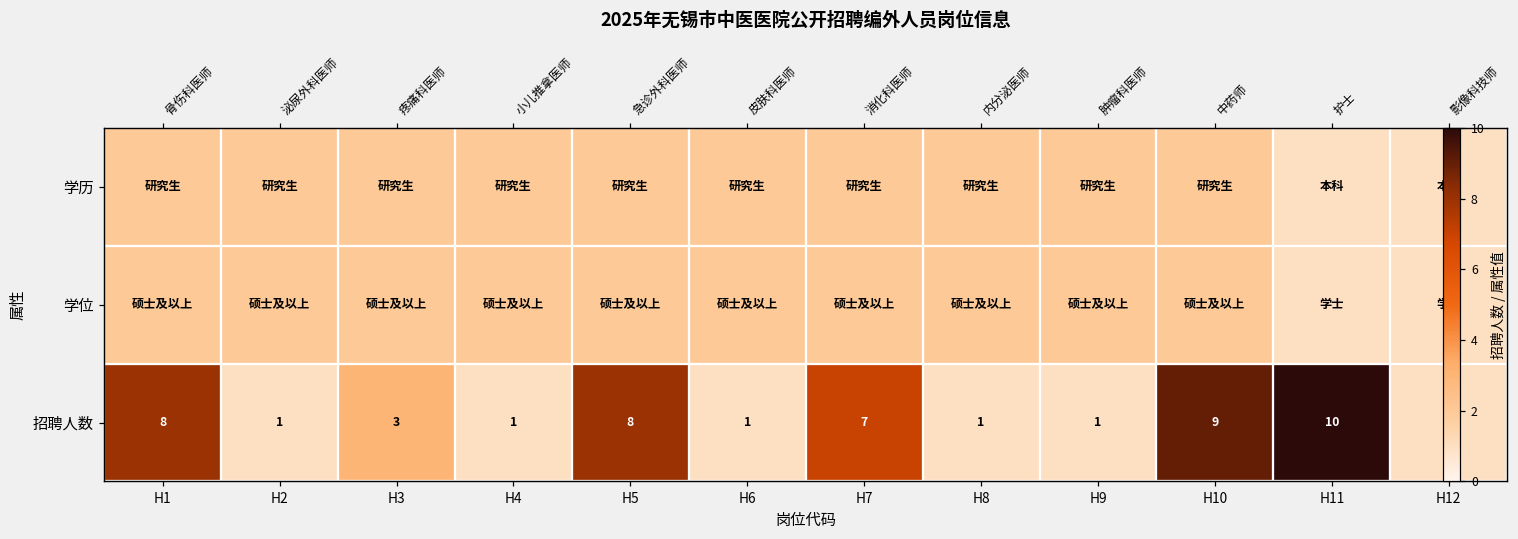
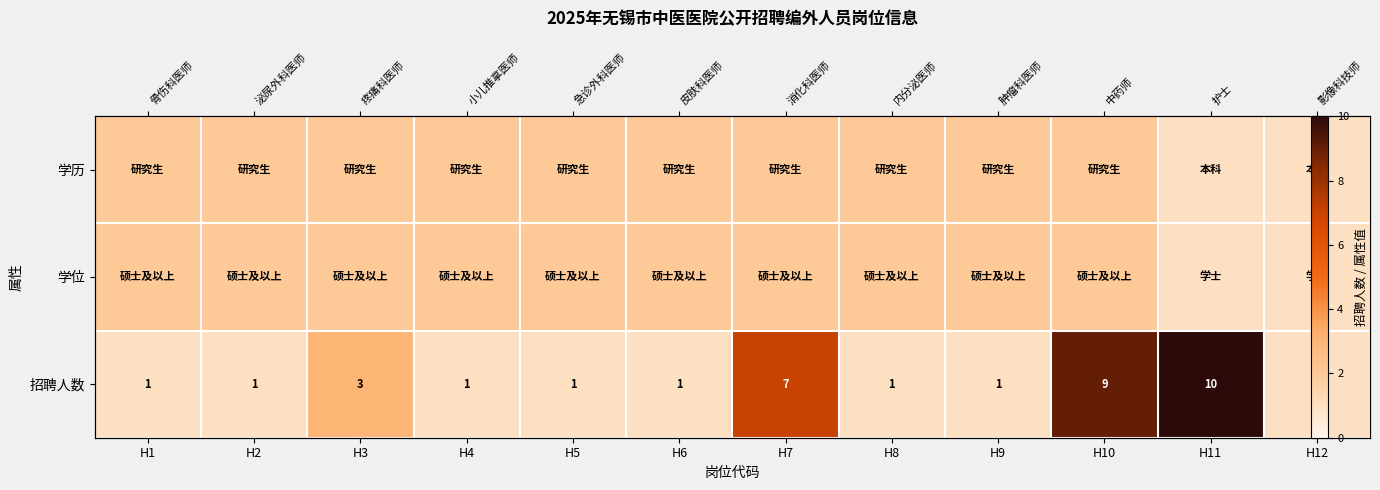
  {
    "招聘人数": {
-     "H1": 8,
+     "H1": 1,
      "H2": 1,
      "H3": 3,
      "H4": 1,
-     "H5": 8,
+     "H5": 1,
      "H6": 1,
      "H7": 7,
      "H8": 1,
      "H9": 1,
      "H10": 9,
      "H11": 10
    }
  }
